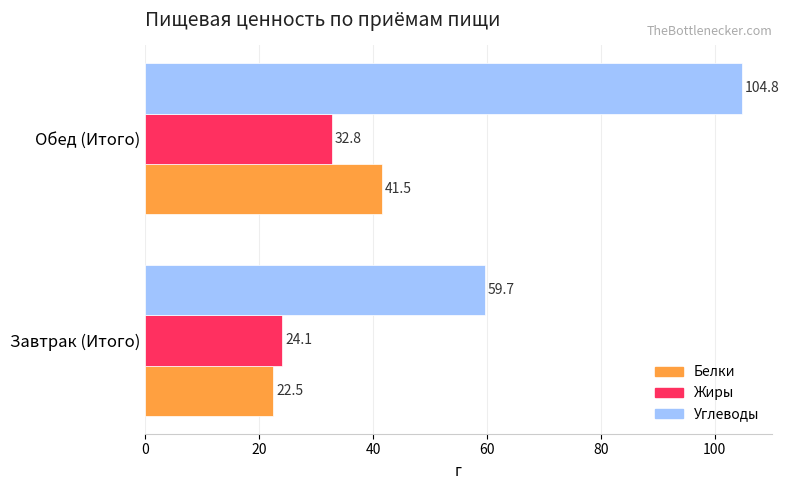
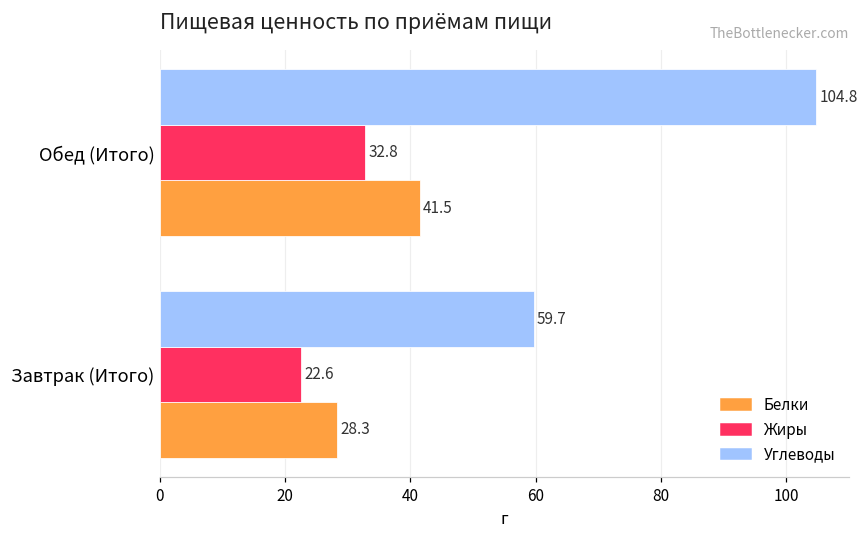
  {
    "Белки": {
      "Обед (Итого)": 41.5,
-     "Завтрак (Итого)": 22.5
+     "Завтрак (Итого)": 28.3
    },
    "Жиры": {
      "Обед (Итого)": 32.8,
-     "Завтрак (Итого)": 24.1
+     "Завтрак (Итого)": 22.6
    },
    "Углеводы": {
      "Обед (Итого)": 104.8,
      "Завтрак (Итого)": 59.7
    }
  }
